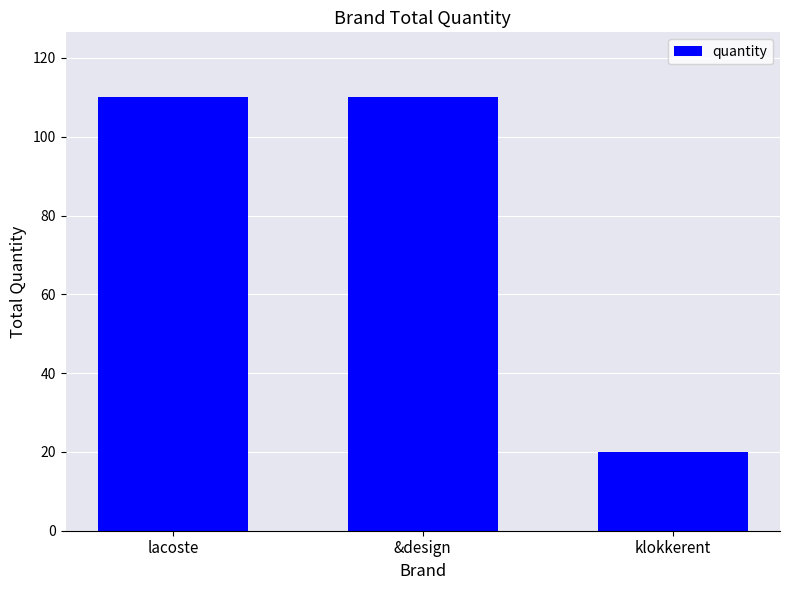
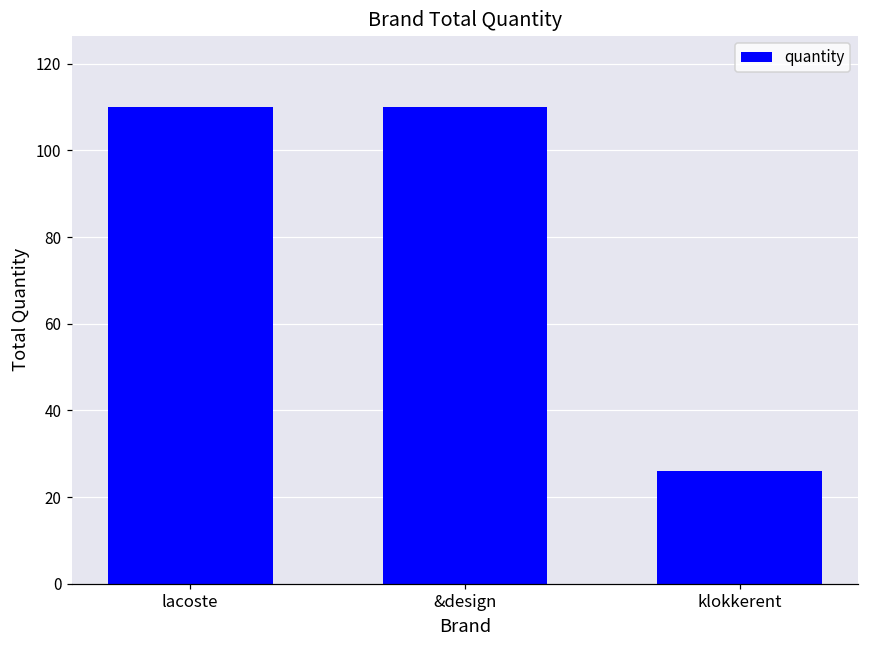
  {
    "lacoste": 110,
    "&design": 110,
-   "klokkerent": 20
+   "klokkerent": 26
  }
